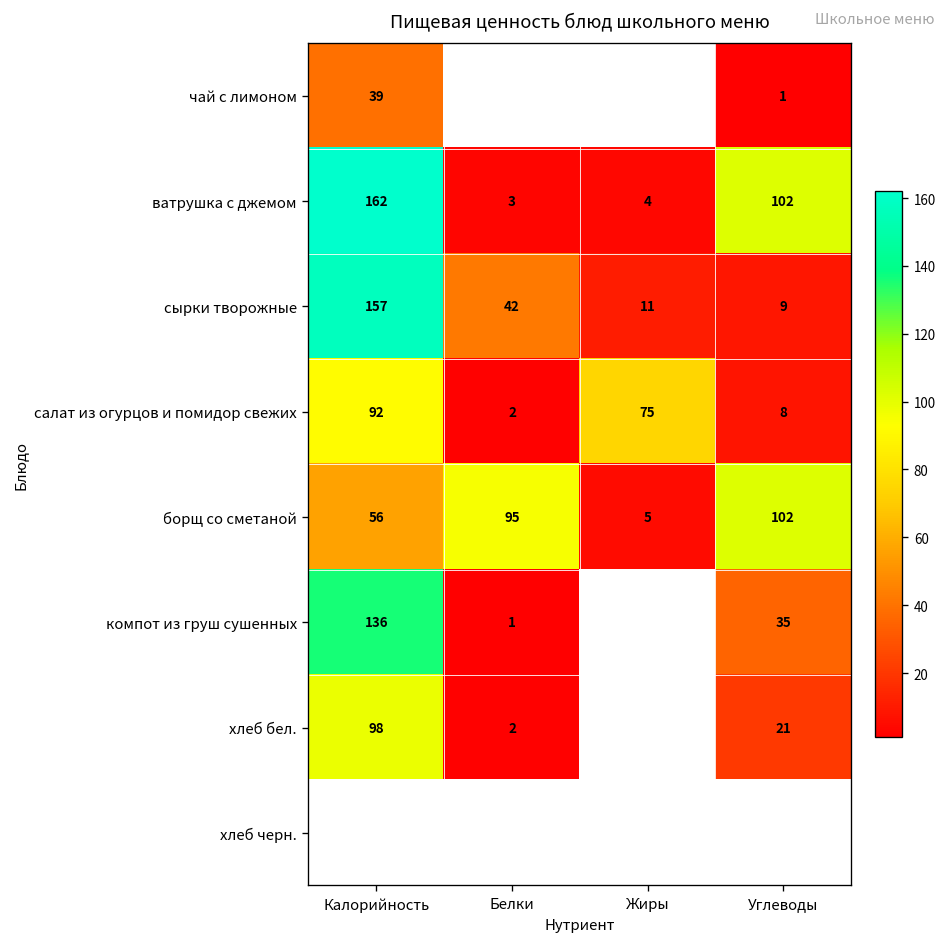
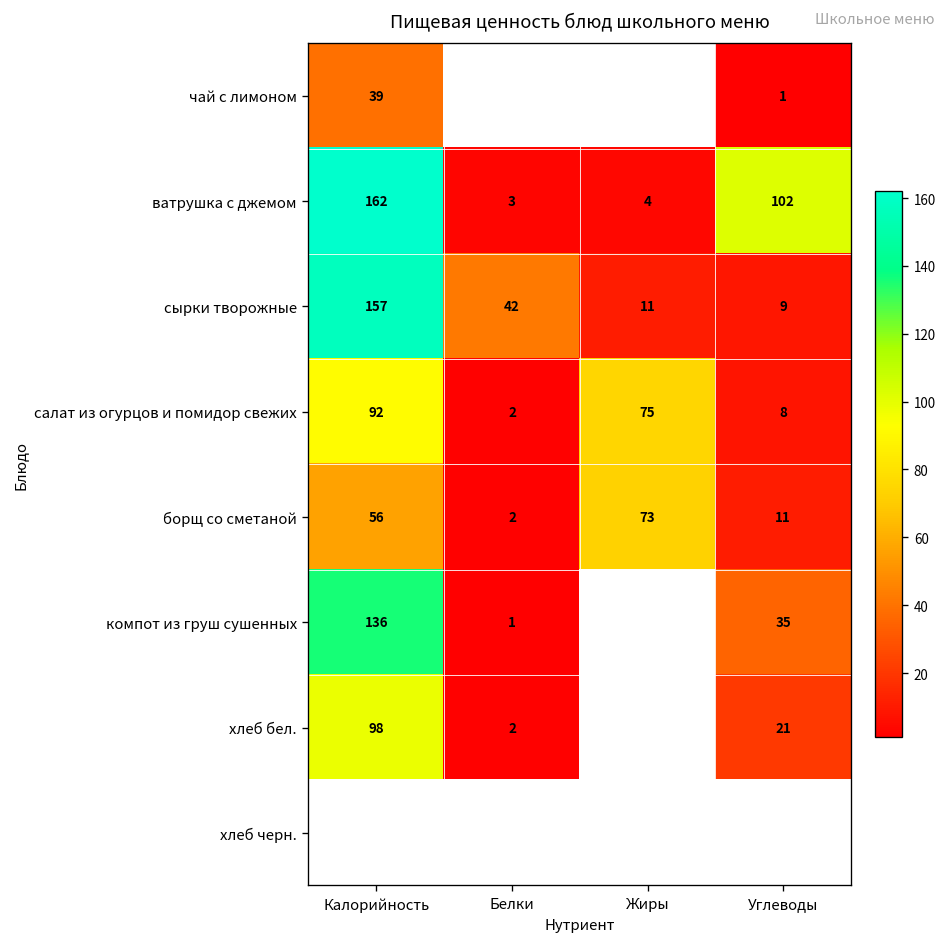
  {
    "чай с лимоном": {
      "Калорийность": 39,
      "Углеводы": 1
    },
    "ватрушка с джемом": {
      "Калорийность": 162,
      "Белки": 3,
      "Жиры": 4,
      "Углеводы": 102
    },
    "сырки творожные": {
      "Калорийность": 157,
      "Белки": 42,
      "Жиры": 11,
      "Углеводы": 9
    },
    "салат из огурцов и помидор свежих": {
      "Калорийность": 92,
      "Белки": 2,
      "Жиры": 75,
      "Углеводы": 8
    },
    "борщ со сметаной": {
      "Калорийность": 56,
-     "Белки": 95,
-     "Жиры": 5,
-     "Углеводы": 102
+     "Белки": 2,
+     "Жиры": 73,
+     "Углеводы": 11
    },
    "компот из груш сушенных": {
      "Калорийность": 136,
      "Белки": 1,
      "Углеводы": 35
    },
    "хлеб бел.": {
      "Калорийность": 98,
      "Белки": 2,
      "Углеводы": 21
    }
  }
